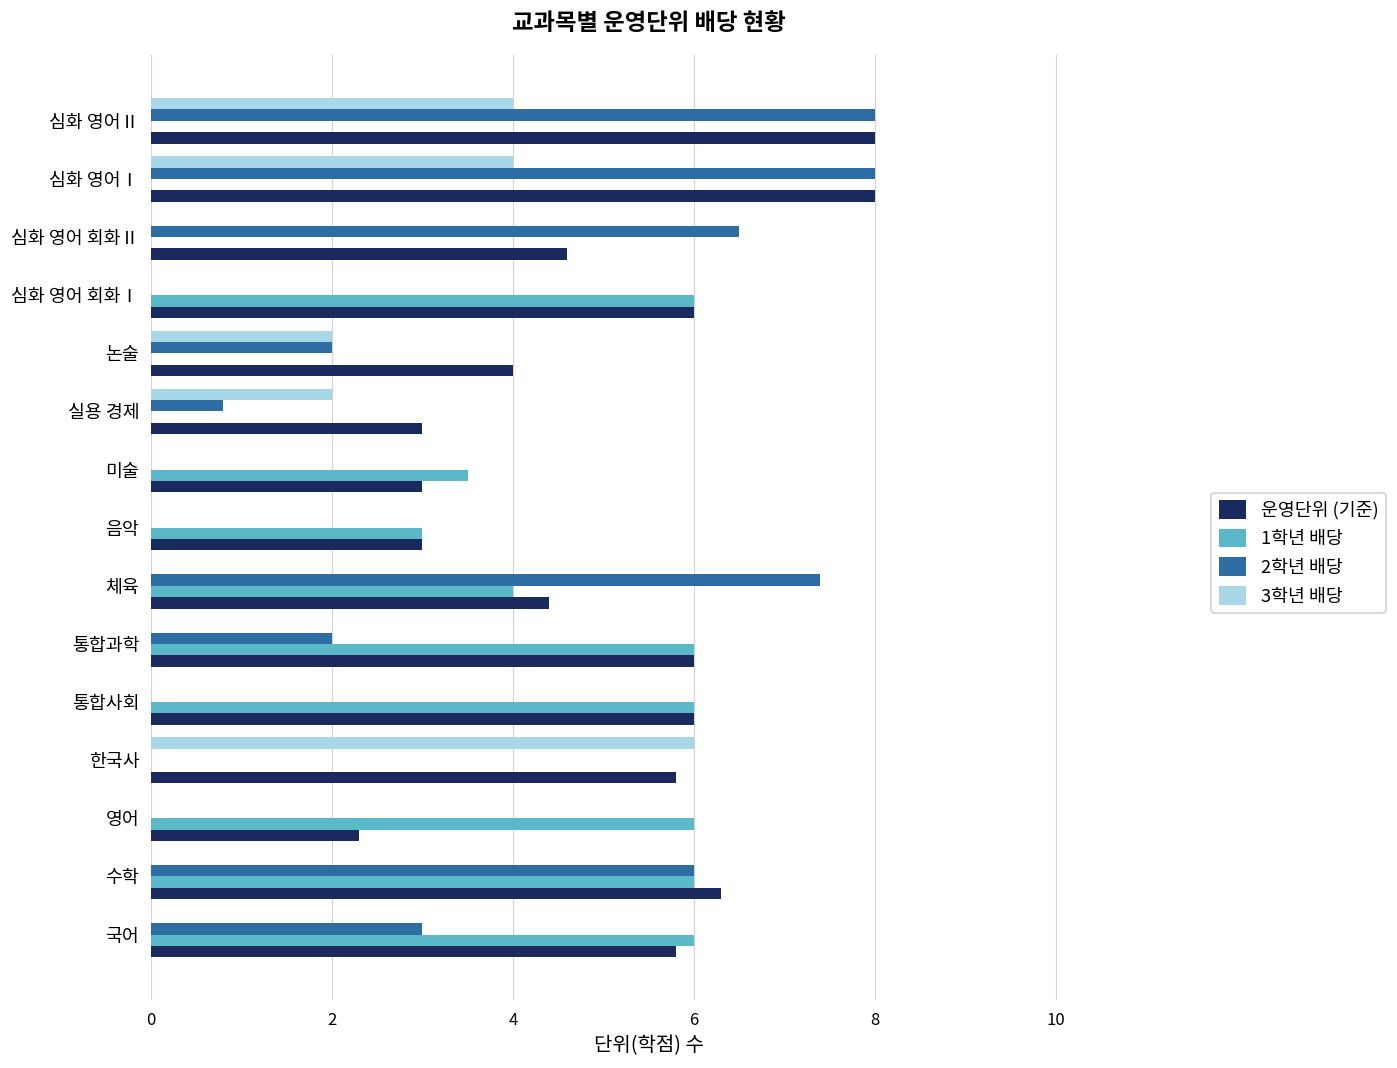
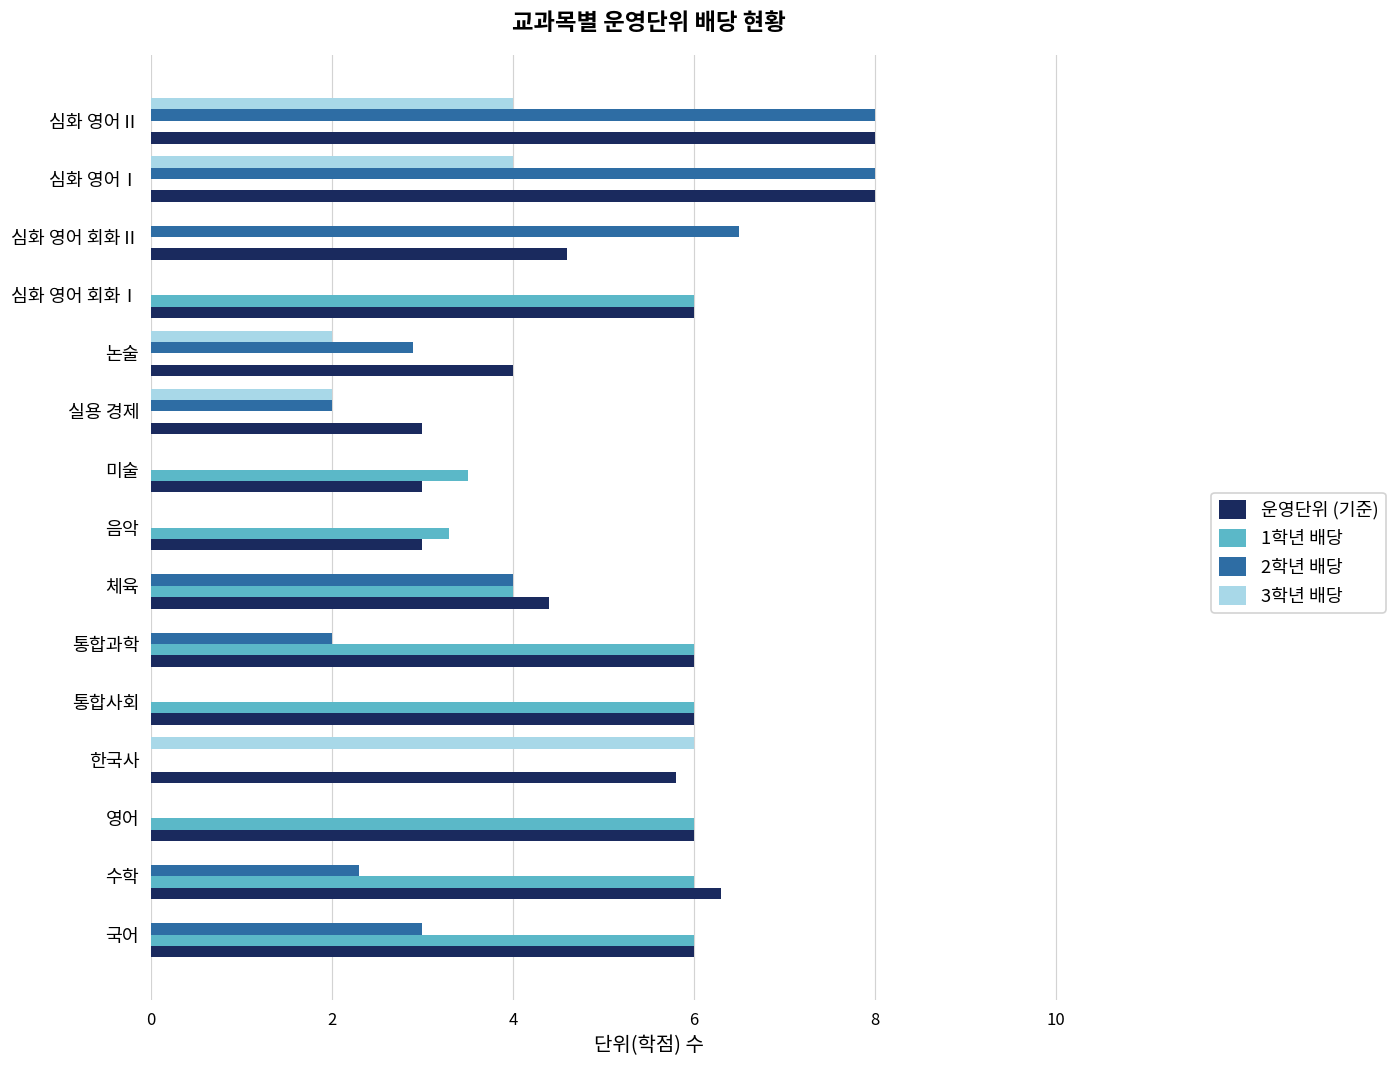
  {
    "운영단위 (기준)": {
      "심화 영어Ⅱ": 8.0,
      "심화 영어Ⅰ": 8.0,
      "심화 영어 회화Ⅱ": 4.6,
      "심화 영어 회화Ⅰ": 6.0,
      "논술": 4.0,
      "실용 경제": 3.0,
      "미술": 3.0,
      "음악": 3.0,
      "체육": 4.4,
      "통합과학": 6.0,
      "통합사회": 6.0,
      "한국사": 5.8,
-     "영어": 2.3,
+     "영어": 6.0,
      "수학": 6.3,
-     "국어": 5.8
+     "국어": 6.0
    },
    "1학년 배당": {
      "심화 영어Ⅱ": 0.0,
      "심화 영어Ⅰ": 0.0,
      "심화 영어 회화Ⅱ": 0.0,
      "심화 영어 회화Ⅰ": 6.0,
      "논술": 0.0,
      "실용 경제": 0.0,
      "미술": 3.5,
-     "음악": 3.0,
+     "음악": 3.3,
      "체육": 4.0,
      "통합과학": 6.0,
      "통합사회": 6.0,
      "한국사": 0.0,
      "영어": 6.0,
      "수학": 6.0,
      "국어": 6.0
    },
    "2학년 배당": {
      "심화 영어Ⅱ": 8.0,
      "심화 영어Ⅰ": 8.0,
      "심화 영어 회화Ⅱ": 6.5,
      "심화 영어 회화Ⅰ": 0.0,
-     "논술": 2.0,
-     "실용 경제": 0.8,
+     "논술": 2.9,
+     "실용 경제": 2.0,
      "미술": 0.0,
      "음악": 0.0,
-     "체육": 7.4,
+     "체육": 4.0,
      "통합과학": 2.0,
      "통합사회": 0.0,
      "한국사": 0.0,
      "영어": 0.0,
-     "수학": 6.0,
+     "수학": 2.3,
      "국어": 3.0
    },
    "3학년 배당": {
      "심화 영어Ⅱ": 4.0,
      "심화 영어Ⅰ": 4.0,
      "심화 영어 회화Ⅱ": 0.0,
      "심화 영어 회화Ⅰ": 0.0,
      "논술": 2.0,
      "실용 경제": 2.0,
      "미술": 0.0,
      "음악": 0.0,
      "체육": 0.0,
      "통합과학": 0.0,
      "통합사회": 0.0,
      "한국사": 6.0,
      "영어": 0.0,
      "수학": 0.0,
      "국어": 0.0
    }
  }
